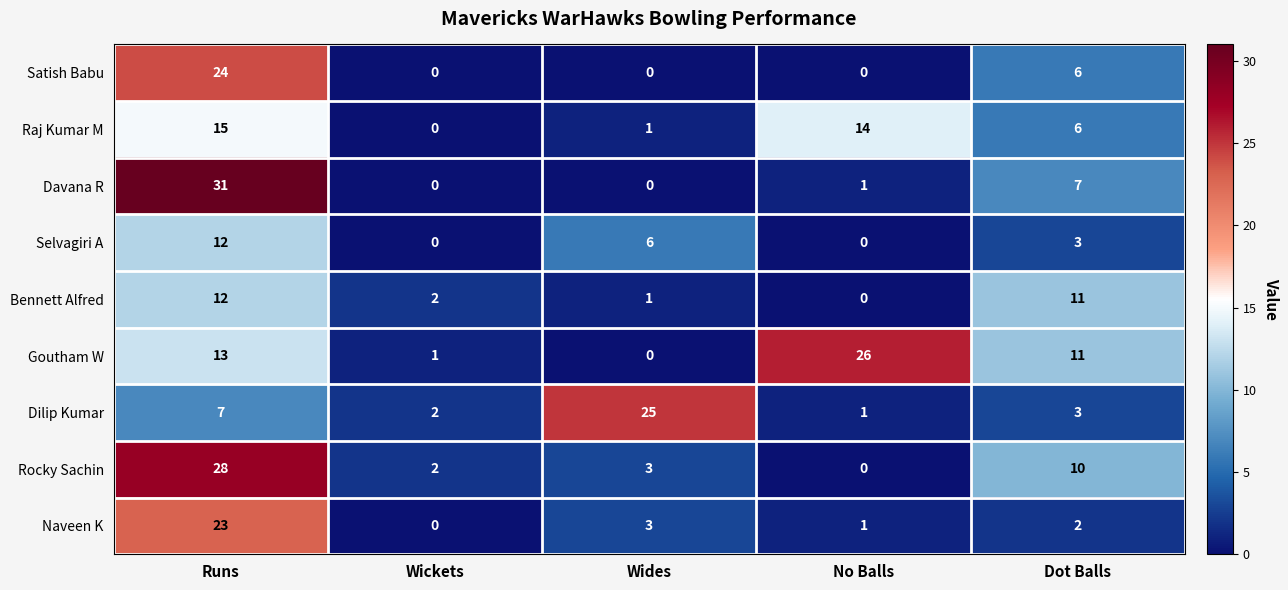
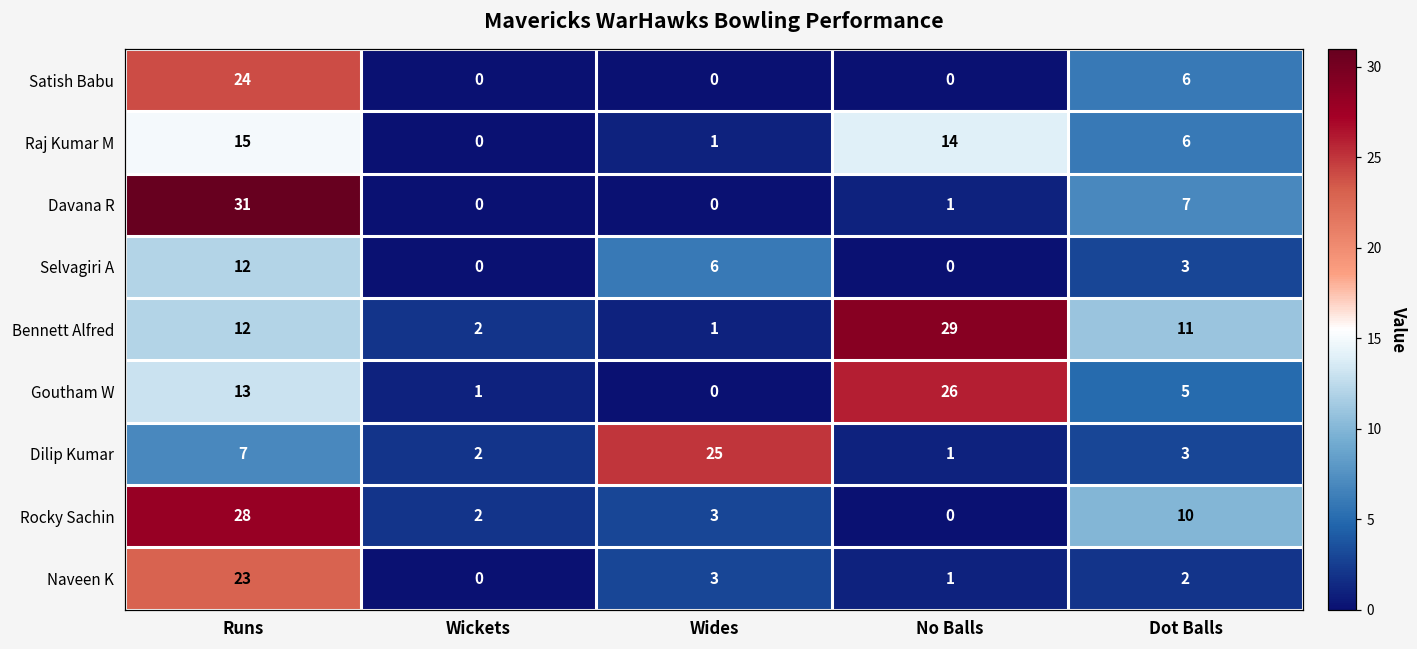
  {
    "Satish Babu": {
      "Runs": 24,
      "Wickets": 0,
      "Wides": 0,
      "No Balls": 0,
      "Dot Balls": 6
    },
    "Raj Kumar M": {
      "Runs": 15,
      "Wickets": 0,
      "Wides": 1,
      "No Balls": 14,
      "Dot Balls": 6
    },
    "Davana R": {
      "Runs": 31,
      "Wickets": 0,
      "Wides": 0,
      "No Balls": 1,
      "Dot Balls": 7
    },
    "Selvagiri A": {
      "Runs": 12,
      "Wickets": 0,
      "Wides": 6,
      "No Balls": 0,
      "Dot Balls": 3
    },
    "Bennett Alfred": {
      "Runs": 12,
      "Wickets": 2,
      "Wides": 1,
-     "No Balls": 0,
+     "No Balls": 29,
      "Dot Balls": 11
    },
    "Goutham W": {
      "Runs": 13,
      "Wickets": 1,
      "Wides": 0,
      "No Balls": 26,
-     "Dot Balls": 11
+     "Dot Balls": 5
    },
    "Dilip Kumar": {
      "Runs": 7,
      "Wickets": 2,
      "Wides": 25,
      "No Balls": 1,
      "Dot Balls": 3
    },
    "Rocky Sachin": {
      "Runs": 28,
      "Wickets": 2,
      "Wides": 3,
      "No Balls": 0,
      "Dot Balls": 10
    },
    "Naveen K": {
      "Runs": 23,
      "Wickets": 0,
      "Wides": 3,
      "No Balls": 1,
      "Dot Balls": 2
    }
  }
